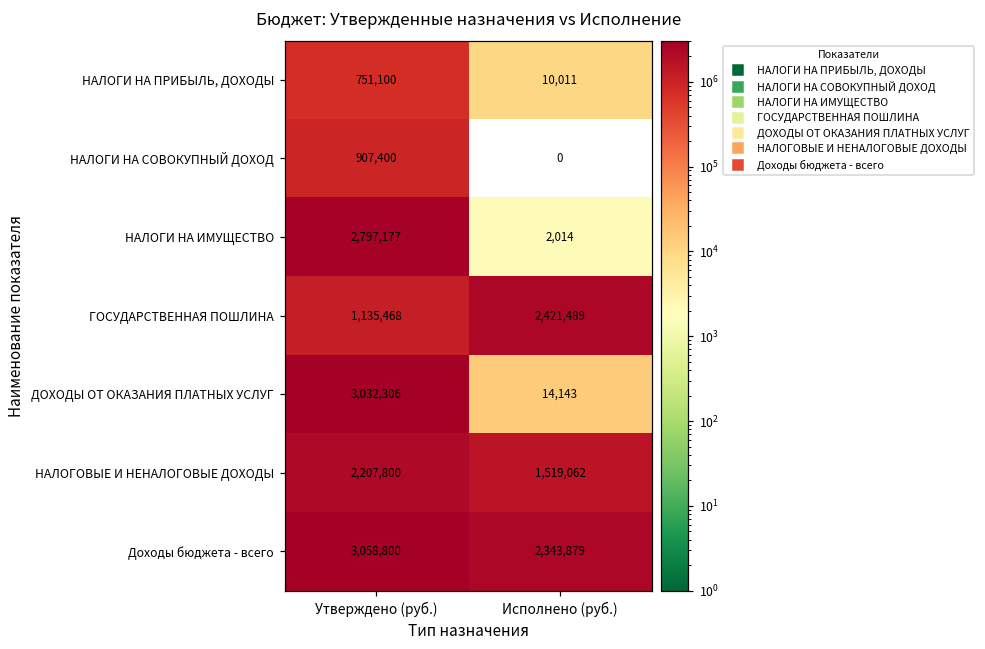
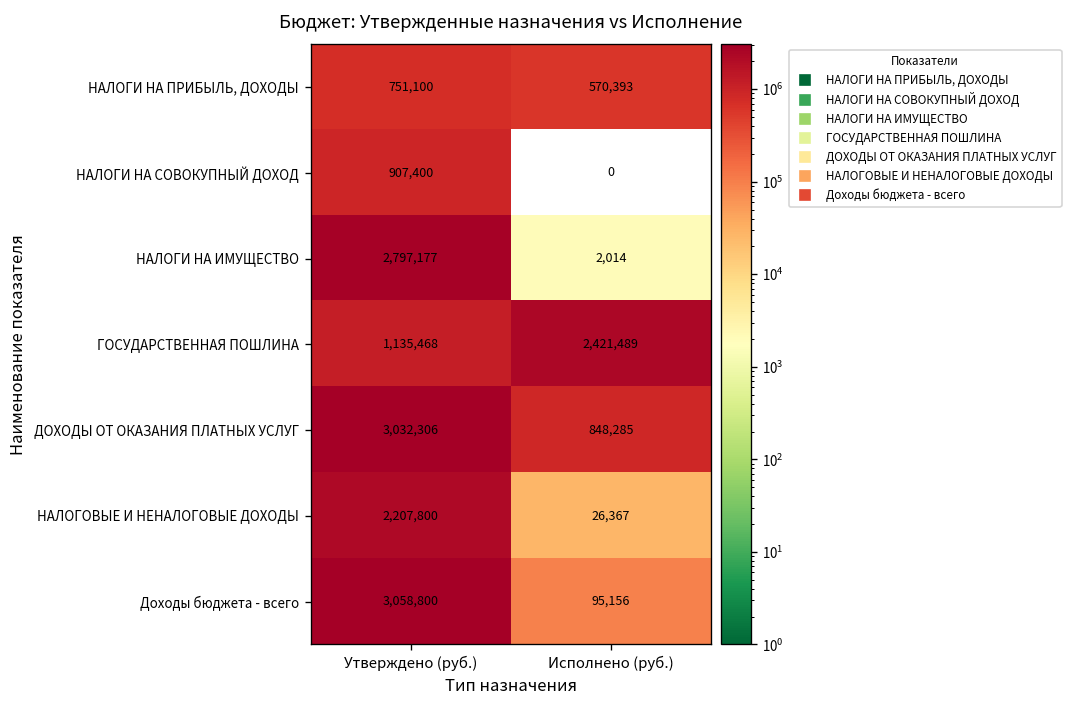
  {
    "НАЛОГИ НА ПРИБЫЛЬ, ДОХОДЫ": {
      "Утверждено (руб.)": "751,100",
-     "Исполнено (руб.)": "10,011"
+     "Исполнено (руб.)": "570,393"
    },
    "НАЛОГИ НА СОВОКУПНЫЙ ДОХОД": {
      "Утверждено (руб.)": "907,400",
      "Исполнено (руб.)": "0"
    },
    "НАЛОГИ НА ИМУЩЕСТВО": {
      "Утверждено (руб.)": "2,797,177",
      "Исполнено (руб.)": "2,014"
    },
    "ГОСУДАРСТВЕННАЯ ПОШЛИНА": {
      "Утверждено (руб.)": "1,135,468",
      "Исполнено (руб.)": "2,421,489"
    },
    "ДОХОДЫ ОТ ОКАЗАНИЯ ПЛАТНЫХ УСЛУГ": {
      "Утверждено (руб.)": "3,032,306",
-     "Исполнено (руб.)": "14,143"
+     "Исполнено (руб.)": "848,285"
    },
    "НАЛОГОВЫЕ И НЕНАЛОГОВЫЕ ДОХОДЫ": {
      "Утверждено (руб.)": "2,207,800",
-     "Исполнено (руб.)": "1,519,062"
+     "Исполнено (руб.)": "26,367"
    },
    "Доходы бюджета - всего": {
      "Утверждено (руб.)": "3,058,800",
-     "Исполнено (руб.)": "2,343,879"
+     "Исполнено (руб.)": "95,156"
    }
  }
